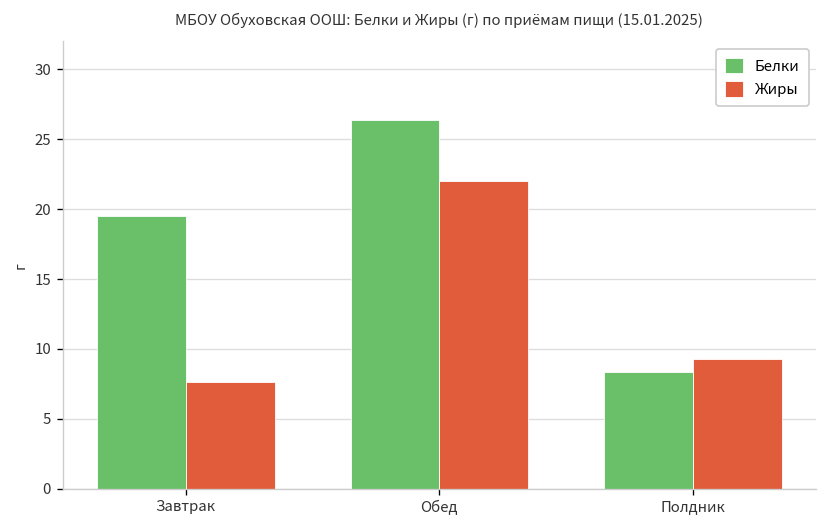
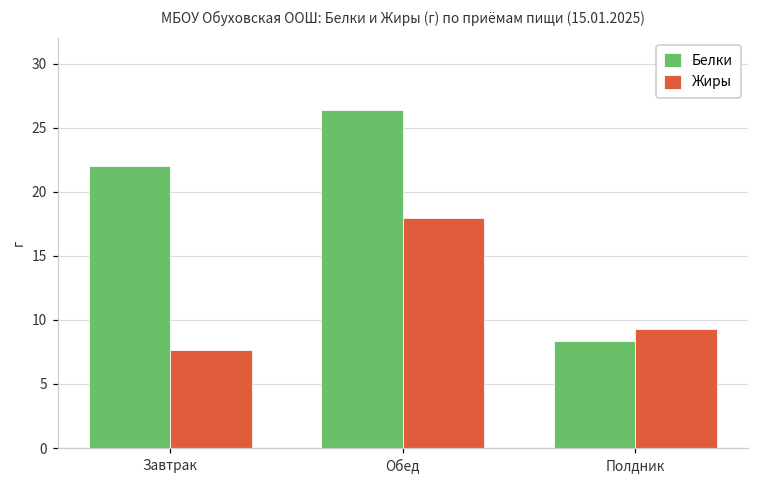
  {
    "Белки": {
-     "Завтрак": 19.5,
+     "Завтрак": 22.0,
      "Обед": 26.4,
      "Полдник": 8.4
    },
    "Жиры": {
      "Завтрак": 7.6,
-     "Обед": 22.0,
+     "Обед": 17.9,
      "Полдник": 9.3
    }
  }
